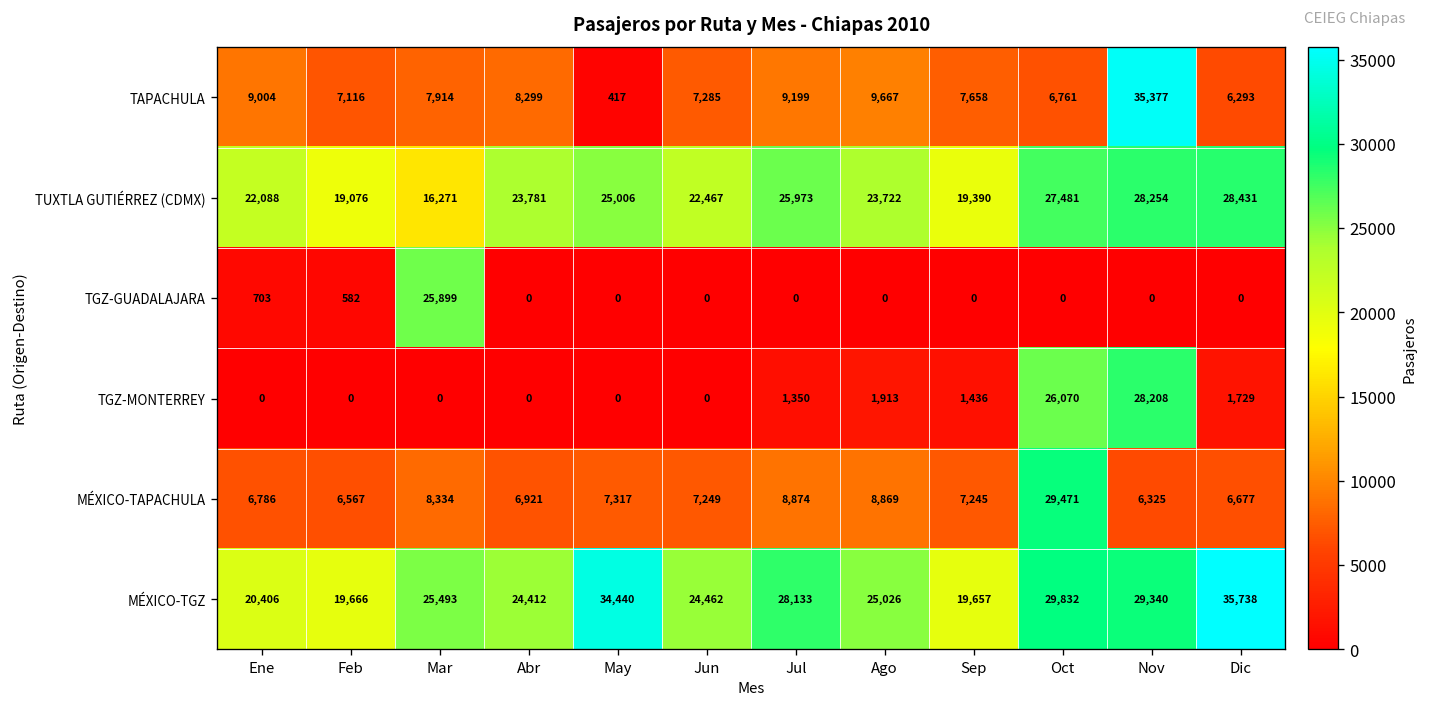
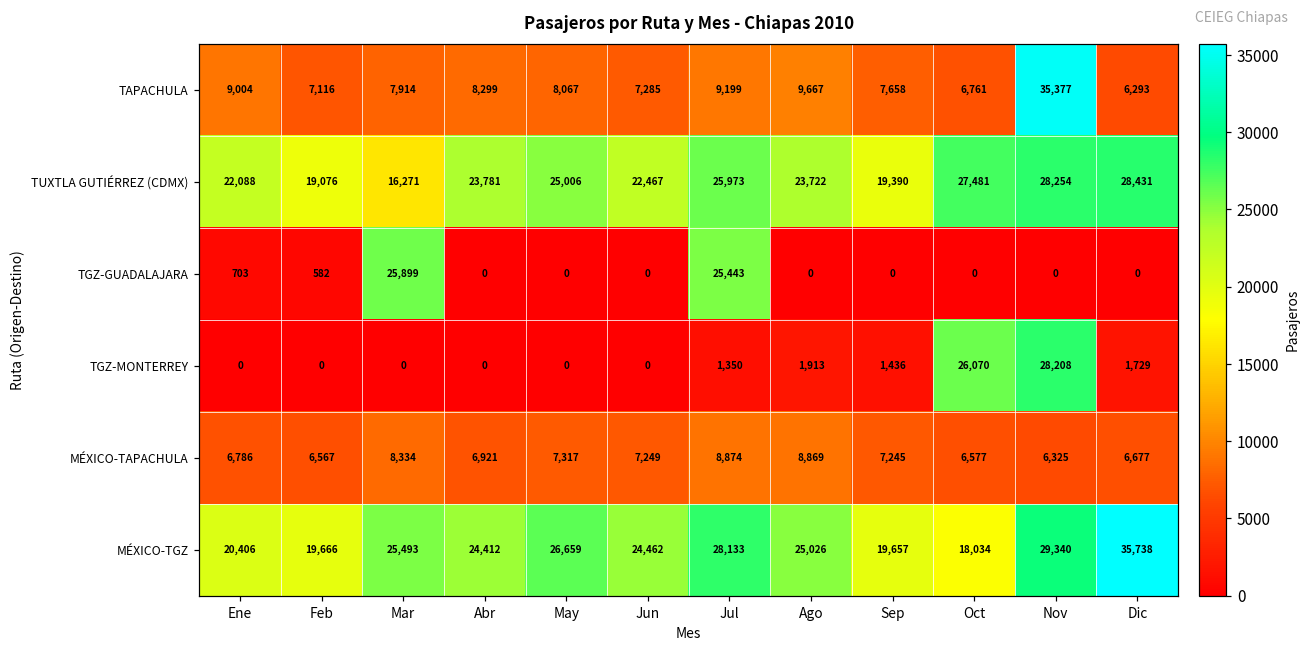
  {
    "TAPACHULA": {
      "Ene": "9,004",
      "Feb": "7,116",
      "Mar": "7,914",
      "Abr": "8,299",
-     "May": "417",
+     "May": "8,067",
      "Jun": "7,285",
      "Jul": "9,199",
      "Ago": "9,667",
      "Sep": "7,658",
      "Oct": "6,761",
      "Nov": "35,377",
      "Dic": "6,293"
    },
    "TUXTLA GUTIÉRREZ (CDMX)": {
      "Ene": "22,088",
      "Feb": "19,076",
      "Mar": "16,271",
      "Abr": "23,781",
      "May": "25,006",
      "Jun": "22,467",
      "Jul": "25,973",
      "Ago": "23,722",
      "Sep": "19,390",
      "Oct": "27,481",
      "Nov": "28,254",
      "Dic": "28,431"
    },
    "TGZ-GUADALAJARA": {
      "Ene": "703",
      "Feb": "582",
      "Mar": "25,899",
      "Abr": "0",
      "May": "0",
      "Jun": "0",
-     "Jul": "0",
+     "Jul": "25,443",
      "Ago": "0",
      "Sep": "0",
      "Oct": "0",
      "Nov": "0",
      "Dic": "0"
    },
    "TGZ-MONTERREY": {
      "Ene": "0",
      "Feb": "0",
      "Mar": "0",
      "Abr": "0",
      "May": "0",
      "Jun": "0",
      "Jul": "1,350",
      "Ago": "1,913",
      "Sep": "1,436",
      "Oct": "26,070",
      "Nov": "28,208",
      "Dic": "1,729"
    },
    "MÉXICO-TAPACHULA": {
      "Ene": "6,786",
      "Feb": "6,567",
      "Mar": "8,334",
      "Abr": "6,921",
      "May": "7,317",
      "Jun": "7,249",
      "Jul": "8,874",
      "Ago": "8,869",
      "Sep": "7,245",
-     "Oct": "29,471",
+     "Oct": "6,577",
      "Nov": "6,325",
      "Dic": "6,677"
    },
    "MÉXICO-TGZ": {
      "Ene": "20,406",
      "Feb": "19,666",
      "Mar": "25,493",
      "Abr": "24,412",
-     "May": "34,440",
+     "May": "26,659",
      "Jun": "24,462",
      "Jul": "28,133",
      "Ago": "25,026",
      "Sep": "19,657",
-     "Oct": "29,832",
+     "Oct": "18,034",
      "Nov": "29,340",
      "Dic": "35,738"
    }
  }
